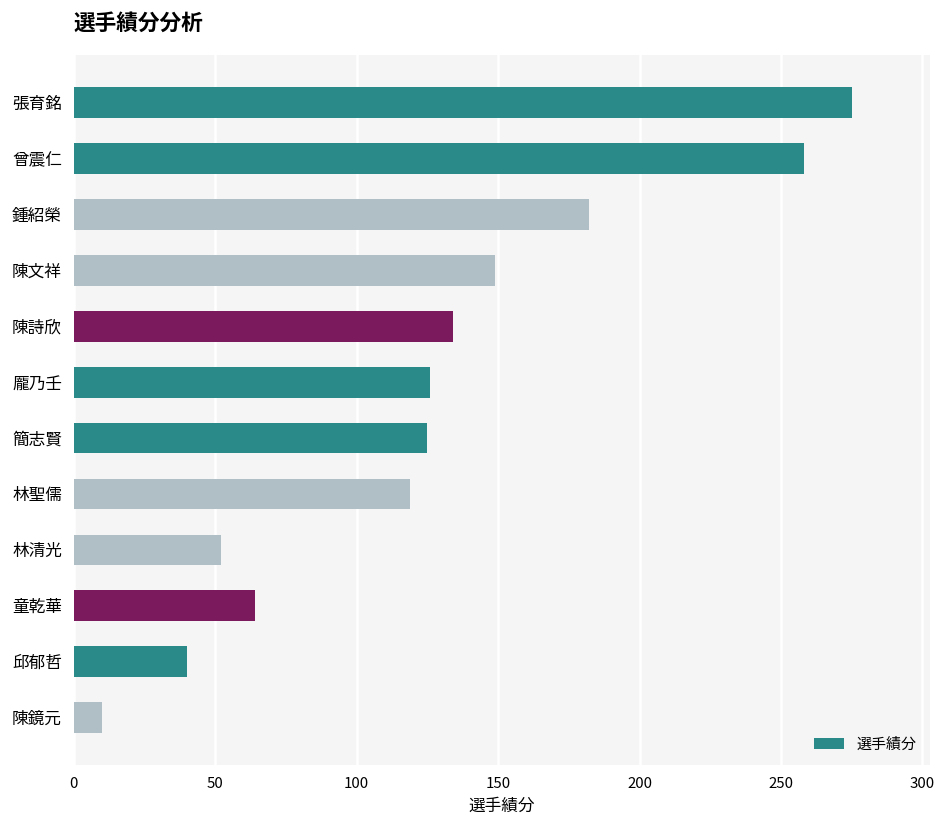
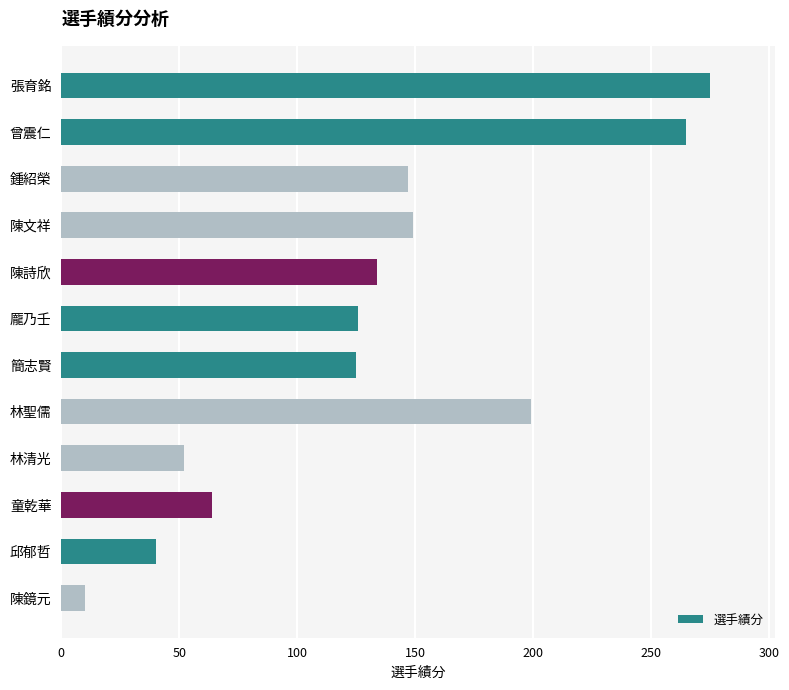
  {
    "張育銘": 275,
-   "曾震仁": 258,
-   "鍾紹榮": 182,
+   "曾震仁": 265,
+   "鍾紹榮": 147,
    "陳文祥": 149,
    "陳詩欣": 134,
    "龎乃壬": 126,
    "簡志賢": 125,
-   "林聖儒": 119,
+   "林聖儒": 199,
    "林清光": 52,
    "童乾華": 64,
    "邱郁哲": 40,
    "陳鏡元": 10
  }
